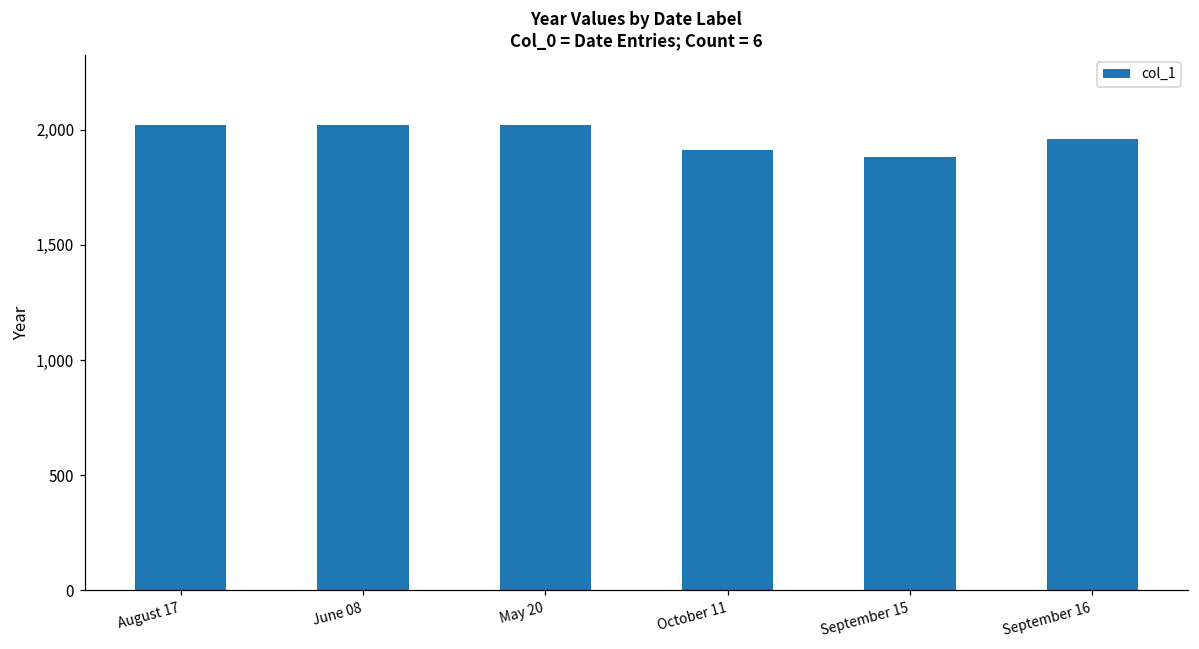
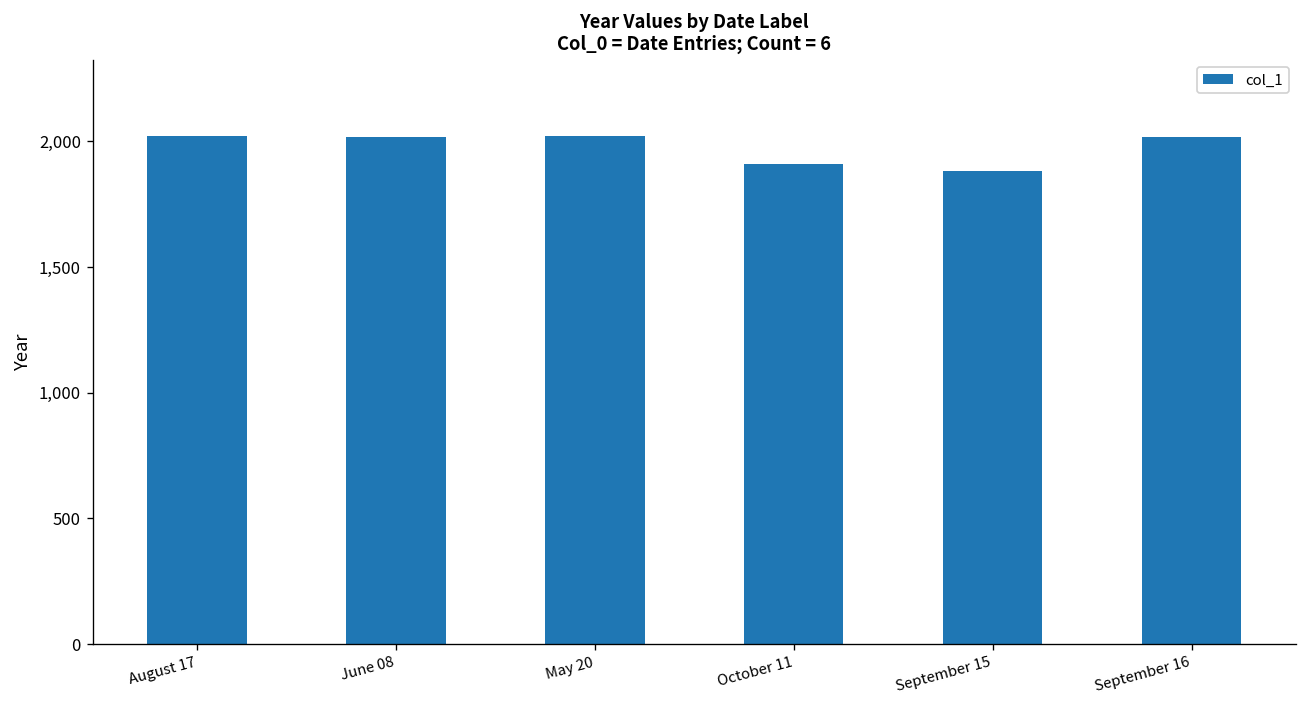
  {
    "August 17": "2,020",
    "June 08": "2,020",
    "May 20": "2,020",
    "October 11": "1,910",
    "September 15": "1,880",
-   "September 16": "1,960"
+   "September 16": "2,020"
  }
